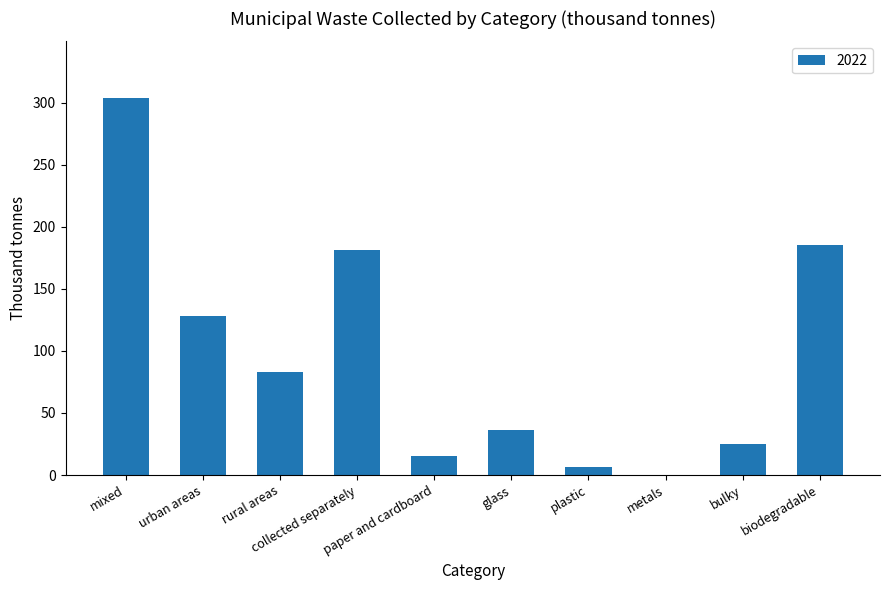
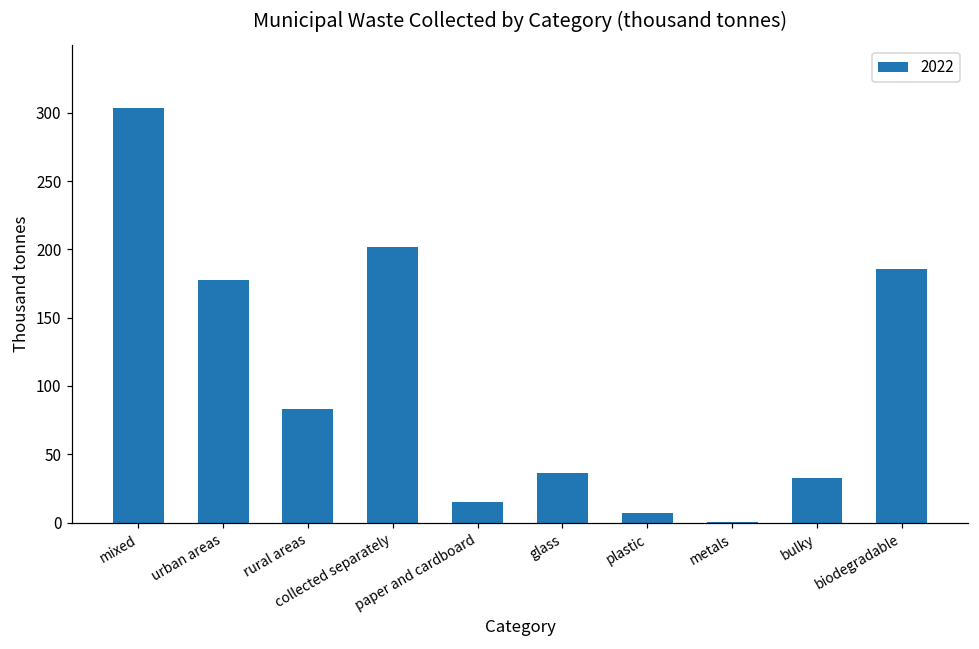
  {
    "mixed": 304,
-   "urban areas": 128,
+   "urban areas": 177,
    "rural areas": 83,
-   "collected separately": 181,
+   "collected separately": 202,
    "paper and cardboard": 15,
    "glass": 37,
    "plastic": 7,
-   "bulky": 25,
+   "bulky": 33,
    "biodegradable": 186
  }
